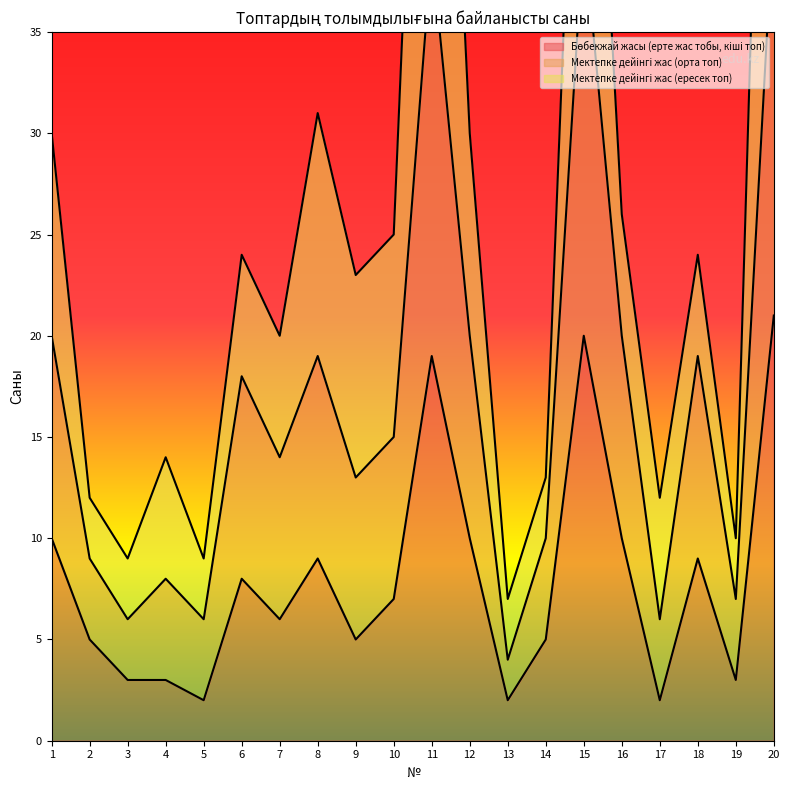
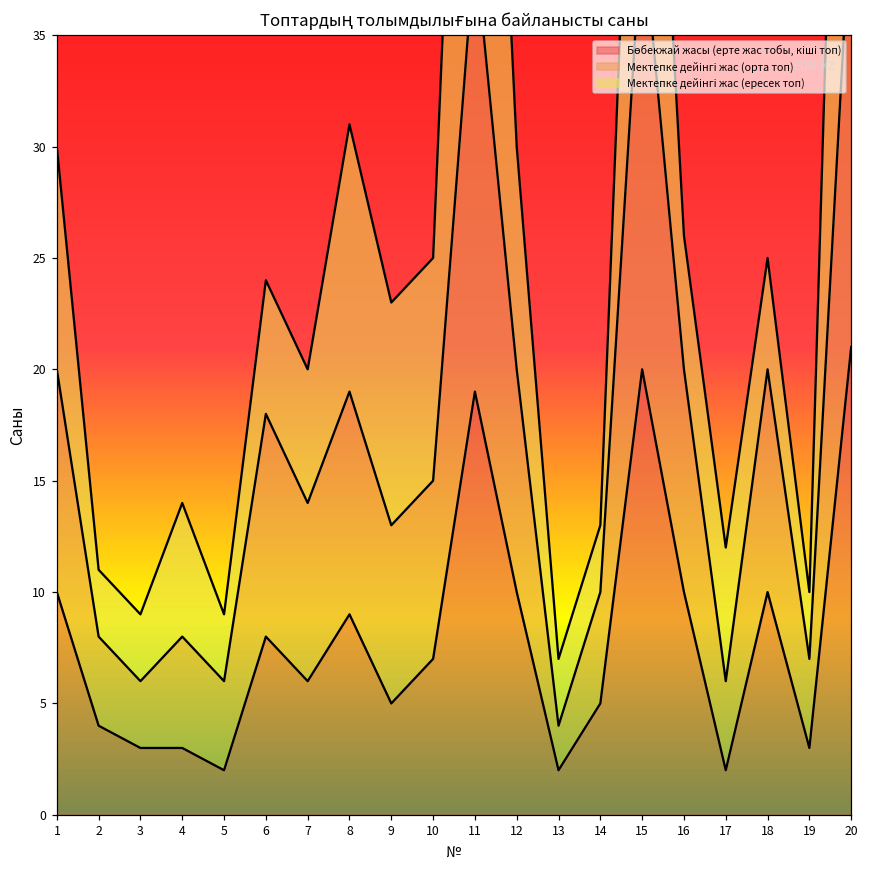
  {
    "Бөбекжай жасы (ерте жас тобы, кіші топ)": {
      "1": 10,
-     "2": 5,
+     "2": 4,
      "3": 3,
      "4": 3,
      "5": 2,
      "6": 8,
      "7": 6,
      "8": 9,
      "9": 5,
      "10": 7,
      "11": 19,
      "12": 10,
      "13": 2,
      "14": 5,
      "15": 20,
      "16": 10,
      "17": 2,
-     "18": 9,
+     "18": 10,
      "19": 3,
      "20": 21
    }
  }
